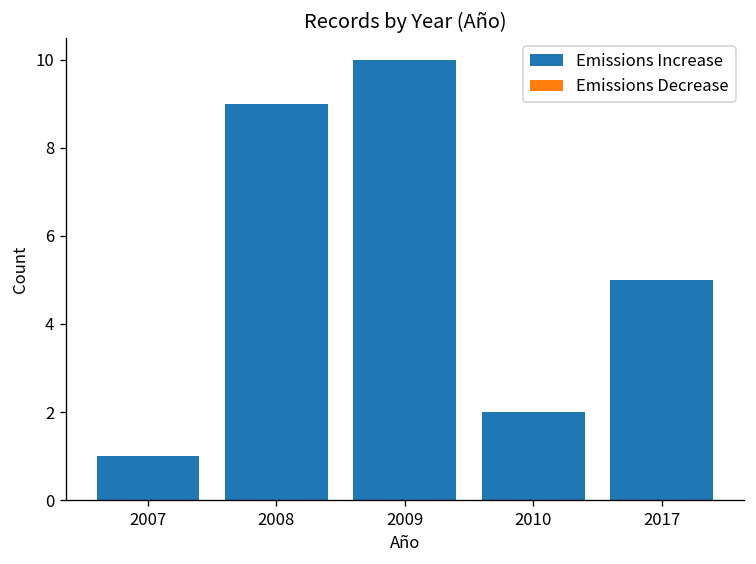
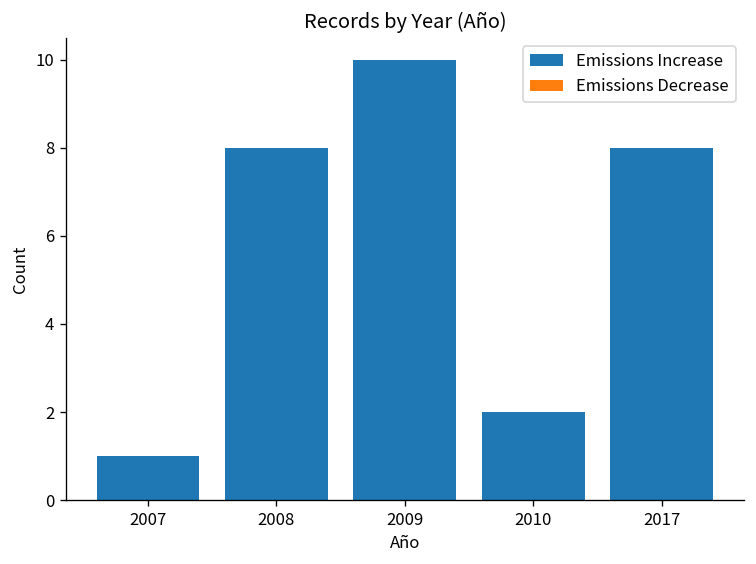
  {
    "Emissions Increase": {
      "2007": 1,
-     "2008": 9,
+     "2008": 8,
      "2009": 10,
      "2010": 2,
-     "2017": 5
+     "2017": 8
    },
    "Emissions Decrease": {
      "2007": 0,
      "2008": 0,
      "2009": 0,
      "2010": 0,
      "2017": 0
    }
  }
